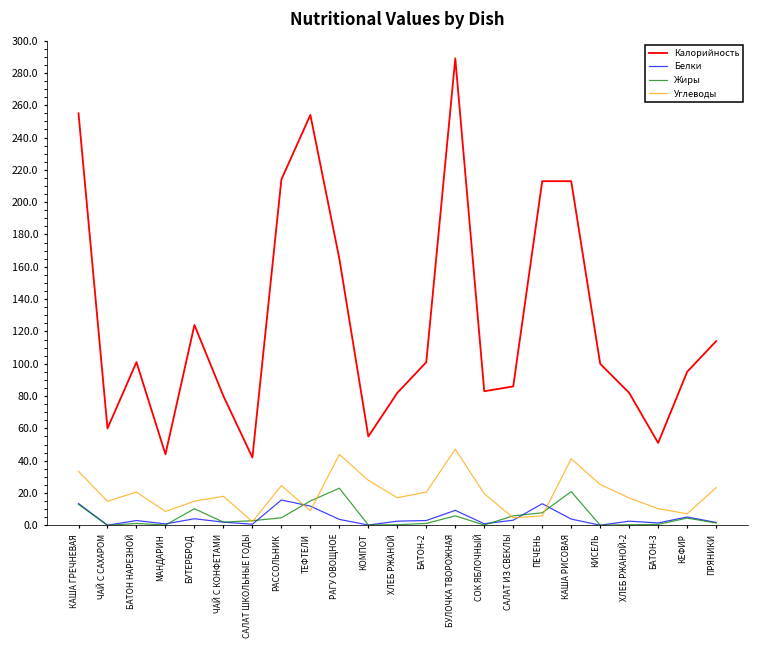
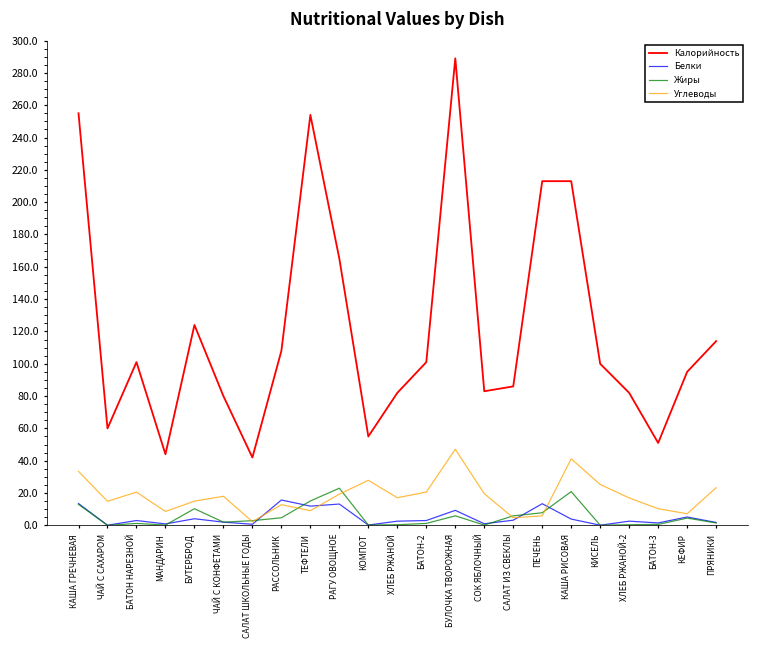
  {
    "Калорийность": {
      "КАША ГРЕЧНЕВАЯ": 255,
      "ЧАЙ С САХАРОМ": 60,
      "БАТОН НАРЕЗНОЙ": 101,
      "МАНДАРИН": 44,
      "БУТЕРБРОД": 124,
      "ЧАЙ С КОНФЕТАМИ": 80,
      "САЛАТ ШКОЛЬНЫЕ ГОДЫ": 42,
-     "РАССОЛЬНИК": 214,
+     "РАССОЛЬНИК": 108,
      "ТЕФТЕЛИ": 254,
      "РАГУ ОВОЩНОЕ": 165,
      "КОМПОТ": 55,
      "ХЛЕБ РЖАНОЙ": 82,
      "БАТОН-2": 101,
      "БУЛОЧКА ТВОРОЖНАЯ": 289,
      "СОК ЯБЛОЧНЫЙ": 83,
      "САЛАТ ИЗ СВЕКЛЫ": 86,
      "ПЕЧЕНЬ": 213,
      "КАША РИСОВАЯ": 213,
      "КИСЕЛЬ": 100,
      "ХЛЕБ РЖАНОЙ-2": 82,
      "БАТОН-3": 51,
      "КЕФИР": 95,
      "ПРЯНИКИ": 114
    },
    "Белки": {
      "БАТОН НАРЕЗНОЙ": 3,
      "БУТЕРБРОД": 4,
      "РАССОЛЬНИК": 16,
      "ТЕФТЕЛИ": 12,
-     "РАГУ ОВОЩНОЕ": 4,
+     "РАГУ ОВОЩНОЕ": 13,
      "ХЛЕБ РЖАНОЙ": 3,
      "БАТОН-2": 3,
      "БУЛОЧКА ТВОРОЖНАЯ": 9,
      "ПЕЧЕНЬ": 13,
      "КАША РИСОВАЯ": 4,
      "ХЛЕБ РЖАНОЙ-2": 3
    },
    "Жиры": {
      "БАТОН НАРЕЗНОЙ": 1,
      "БУТЕРБРОД": 10,
      "РАССОЛЬНИК": 5,
      "ТЕФТЕЛИ": 15,
      "РАГУ ОВОЩНОЕ": 23,
      "ХЛЕБ РЖАНОЙ": 0,
      "БАТОН-2": 1,
      "БУЛОЧКА ТВОРОЖНАЯ": 6,
      "ПЕЧЕНЬ": 8,
      "КАША РИСОВАЯ": 21,
      "ХЛЕБ РЖАНОЙ-2": 0
    },
    "Углеводы": {
      "КАША ГРЕЧНЕВАЯ": 33,
      "ЧАЙ С САХАРОМ": 15,
      "БАТОН НАРЕЗНОЙ": 21,
      "МАНДАРИН": 9,
      "БУТЕРБРОД": 15,
      "ЧАЙ С КОНФЕТАМИ": 18,
-     "РАССОЛЬНИК": 25,
+     "РАССОЛЬНИК": 13,
      "ТЕФТЕЛИ": 9,
-     "РАГУ ОВОЩНОЕ": 44,
+     "РАГУ ОВОЩНОЕ": 19,
      "КОМПОТ": 28,
      "ХЛЕБ РЖАНОЙ": 17,
      "БАТОН-2": 21,
      "БУЛОЧКА ТВОРОЖНАЯ": 47,
      "СОК ЯБЛОЧНЫЙ": 20,
      "ПЕЧЕНЬ": 6,
      "КАША РИСОВАЯ": 41,
      "КИСЕЛЬ": 25,
      "ХЛЕБ РЖАНОЙ-2": 17,
      "БАТОН-3": 10,
      "КЕФИР": 7,
      "ПРЯНИКИ": 23
    }
  }
